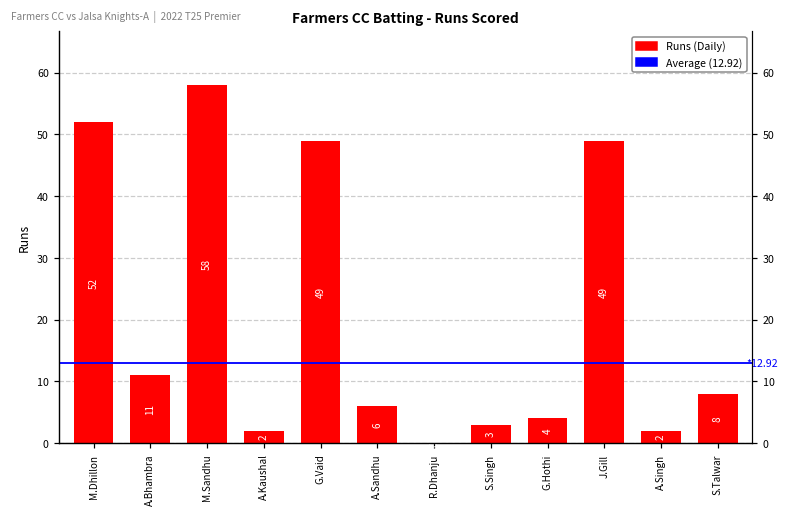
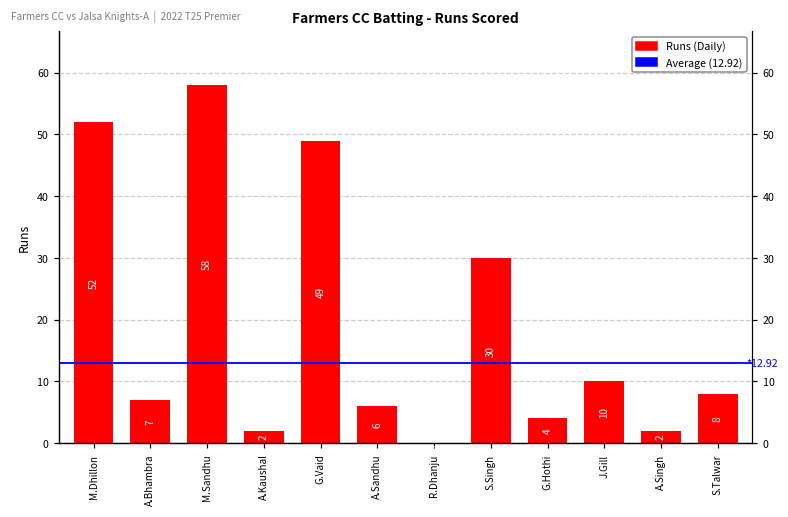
  {
    "M.Dhillon": 52,
-   "A.Bhambra": 11,
+   "A.Bhambra": 7,
    "M.Sandhu": 58,
    "A.Kaushal": 2,
    "G.Vaid": 49,
    "A.Sandhu": 6,
-   "S.Singh": 3,
+   "S.Singh": 30,
    "G.Hothi": 4,
-   "J.Gill": 49,
+   "J.Gill": 10,
    "A.Singh": 2,
    "S.Talwar": 8
  }
